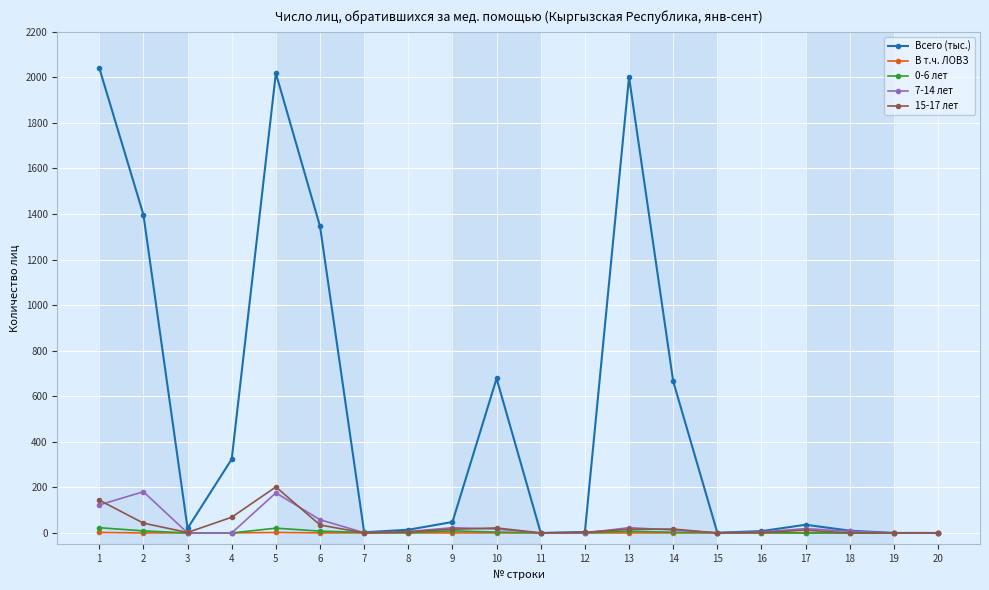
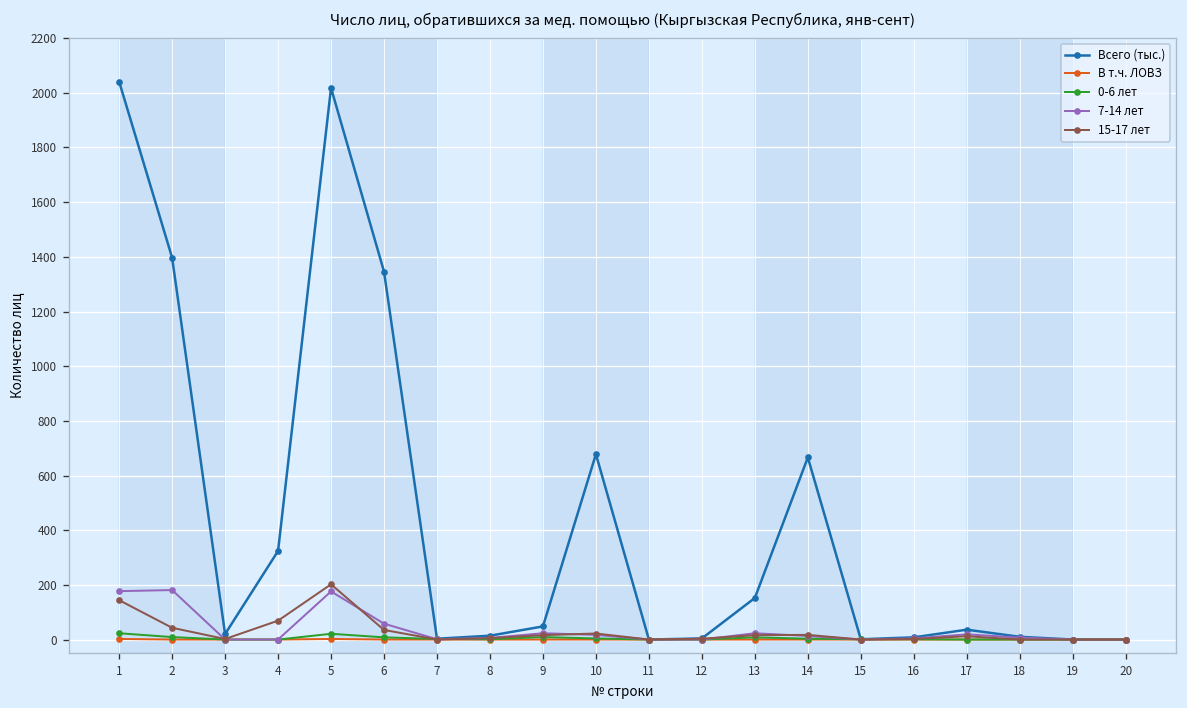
  {
    "Всего (тыс.)": {
      "1": 2040,
      "2": 1400,
      "3": 20,
      "4": 320,
      "5": 2020,
      "6": 1350,
      "9": 50,
      "10": 680,
-     "13": 2000,
+     "13": 150,
      "14": 670,
      "17": 40
    },
    "В т.ч. ЛОВЗ": {
      "1": 0,
      "5": 0
    },
    "0-6 лет": {
      "1": 20,
      "5": 20
    },
    "7-14 лет": {
-     "1": 120,
+     "1": 180,
      "2": 180,
      "5": 180,
      "6": 60
    },
    "15-17 лет": {
      "1": 140,
      "2": 40,
      "4": 70,
      "5": 200,
      "6": 40
    }
  }
